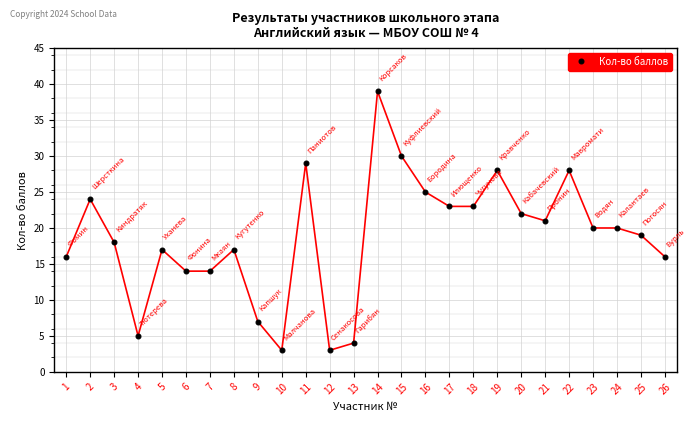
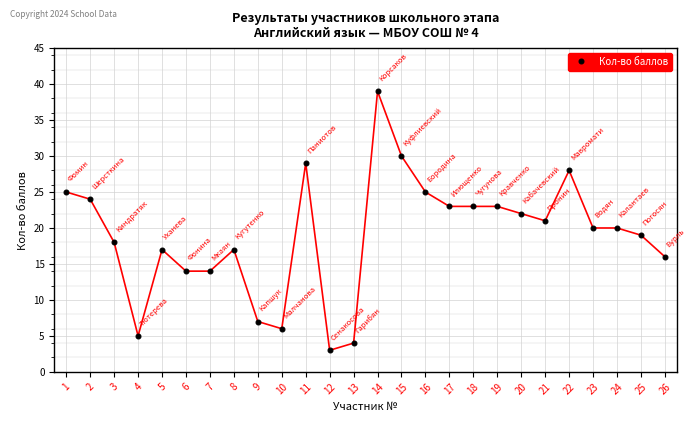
  {
-   "1": 16,
+   "1": 25,
    "2": 24,
    "3": 18,
    "4": 5,
    "5": 17,
    "6": 14,
    "7": 14,
    "8": 17,
    "9": 7,
-   "10": 3,
+   "10": 6,
    "11": 29,
    "12": 3,
    "13": 4,
    "14": 39,
    "15": 30,
    "16": 25,
    "17": 23,
    "18": 23,
-   "19": 28,
+   "19": 23,
    "20": 22,
    "21": 21,
    "22": 28,
    "23": 20,
    "24": 20,
    "25": 19,
    "26": 16
  }
